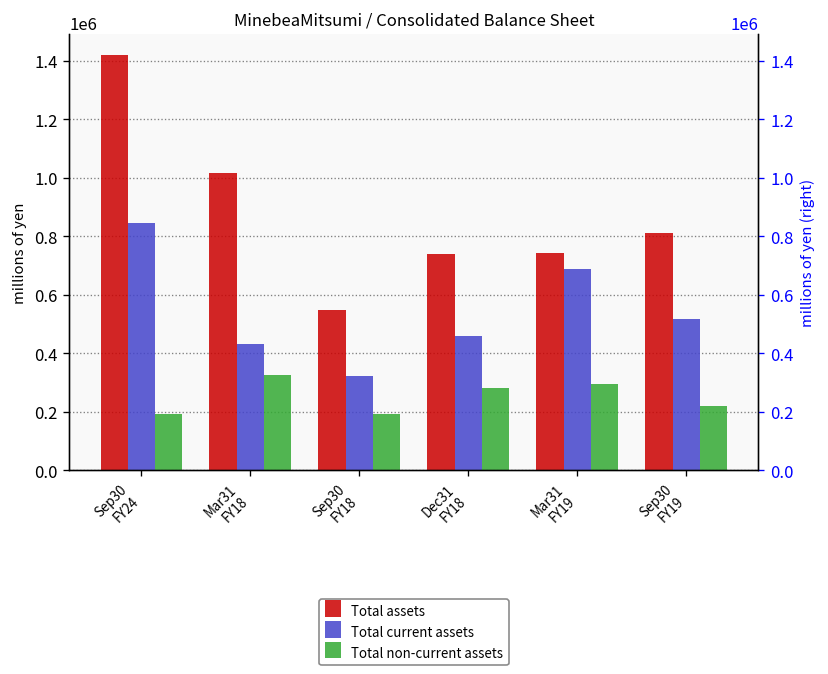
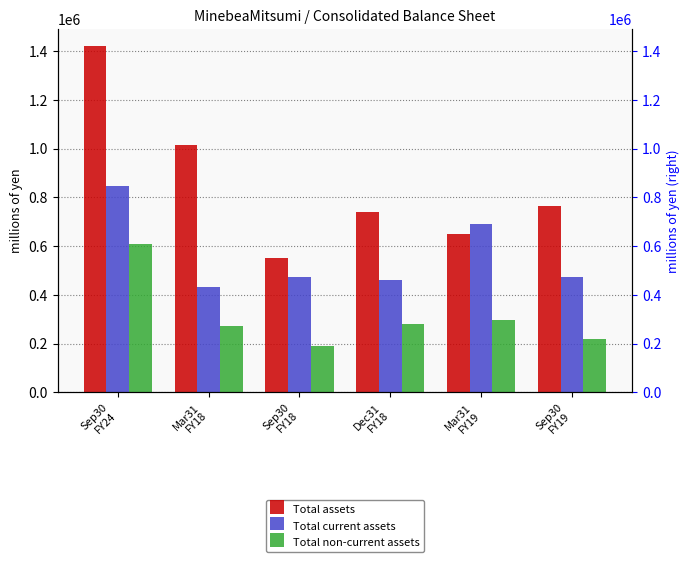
  {
    "Total assets": {
      "Sep30 FY24": 1420000,
      "Mar31 FY18": 1020000,
      "Sep30 FY18": 550000,
      "Dec31 FY18": 740000,
-     "Mar31 FY19": 740000,
-     "Sep30 FY19": 810000
+     "Mar31 FY19": 650000,
+     "Sep30 FY19": 760000
    },
    "Total current assets": {
      "Sep30 FY24": 850000,
      "Mar31 FY18": 430000,
-     "Sep30 FY18": 320000,
+     "Sep30 FY18": 470000,
      "Dec31 FY18": 460000,
      "Mar31 FY19": 690000,
-     "Sep30 FY19": 520000
+     "Sep30 FY19": 470000
    },
    "Total non-current assets": {
-     "Sep30 FY24": 190000,
-     "Mar31 FY18": 330000,
+     "Sep30 FY24": 610000,
+     "Mar31 FY18": 270000,
      "Sep30 FY18": 190000,
      "Dec31 FY18": 280000,
      "Mar31 FY19": 300000,
      "Sep30 FY19": 220000
    }
  }
